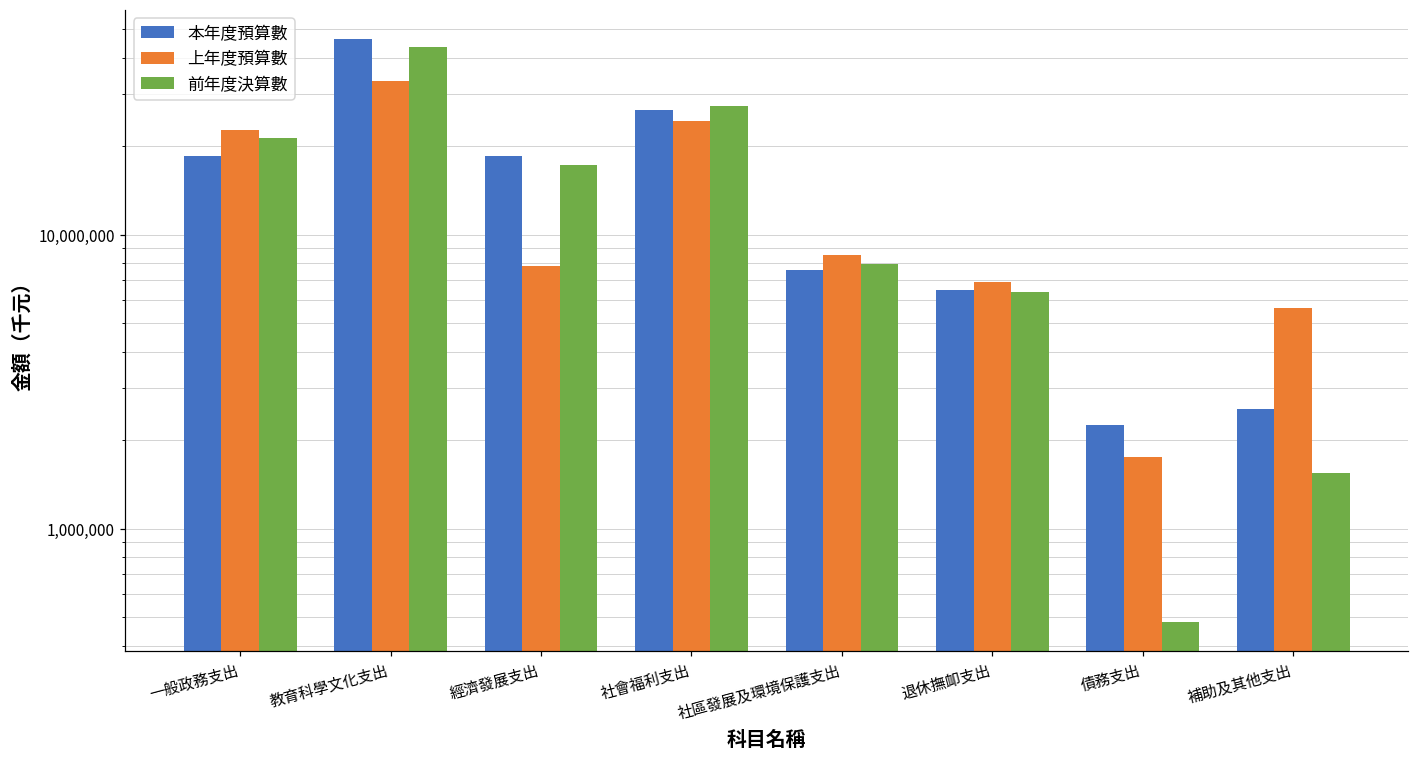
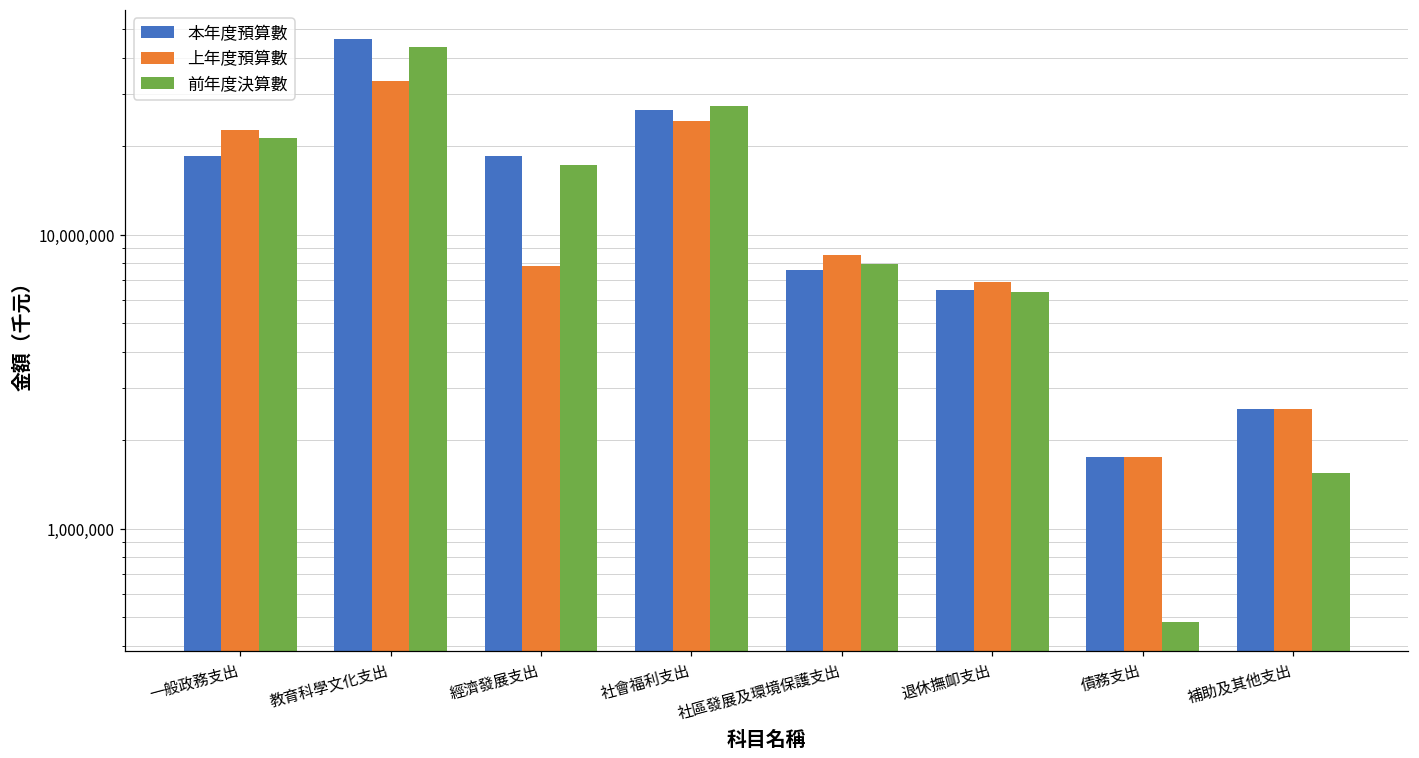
  {
    "本年度預算數": {
      "一般政務支出": "18,000,000",
      "教育科學文化支出": "46,000,000",
      "經濟發展支出": "19,000,000",
      "社會福利支出": "27,000,000",
      "社區發展及環境保護支出": "7,600,000",
      "退休撫卹支出": "6,500,000",
-     "債務支出": "2,200,000",
+     "債務支出": "1,800,000",
      "補助及其他支出": "2,500,000"
    },
    "上年度預算數": {
      "一般政務支出": "23,000,000",
      "教育科學文化支出": "33,000,000",
      "經濟發展支出": "7,800,000",
      "社會福利支出": "24,000,000",
      "社區發展及環境保護支出": "8,500,000",
      "退休撫卹支出": "6,900,000",
      "債務支出": "1,800,000",
-     "補助及其他支出": "5,600,000"
+     "補助及其他支出": "2,600,000"
    },
    "前年度決算數": {
      "一般政務支出": "21,000,000",
      "教育科學文化支出": "43,000,000",
      "經濟發展支出": "17,000,000",
      "社會福利支出": "27,000,000",
      "社區發展及環境保護支出": "7,900,000",
      "退休撫卹支出": "6,400,000",
      "債務支出": "480,000",
      "補助及其他支出": "1,500,000"
    }
  }
